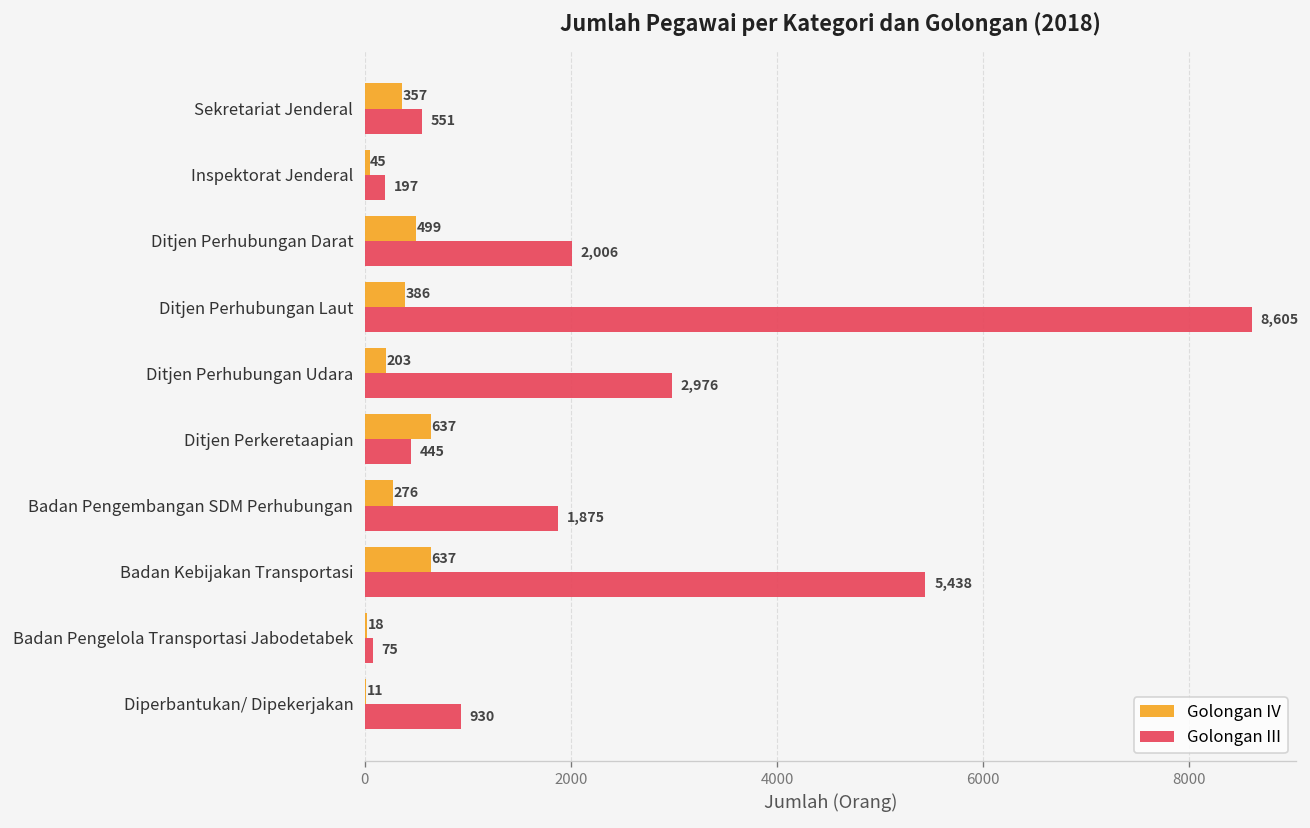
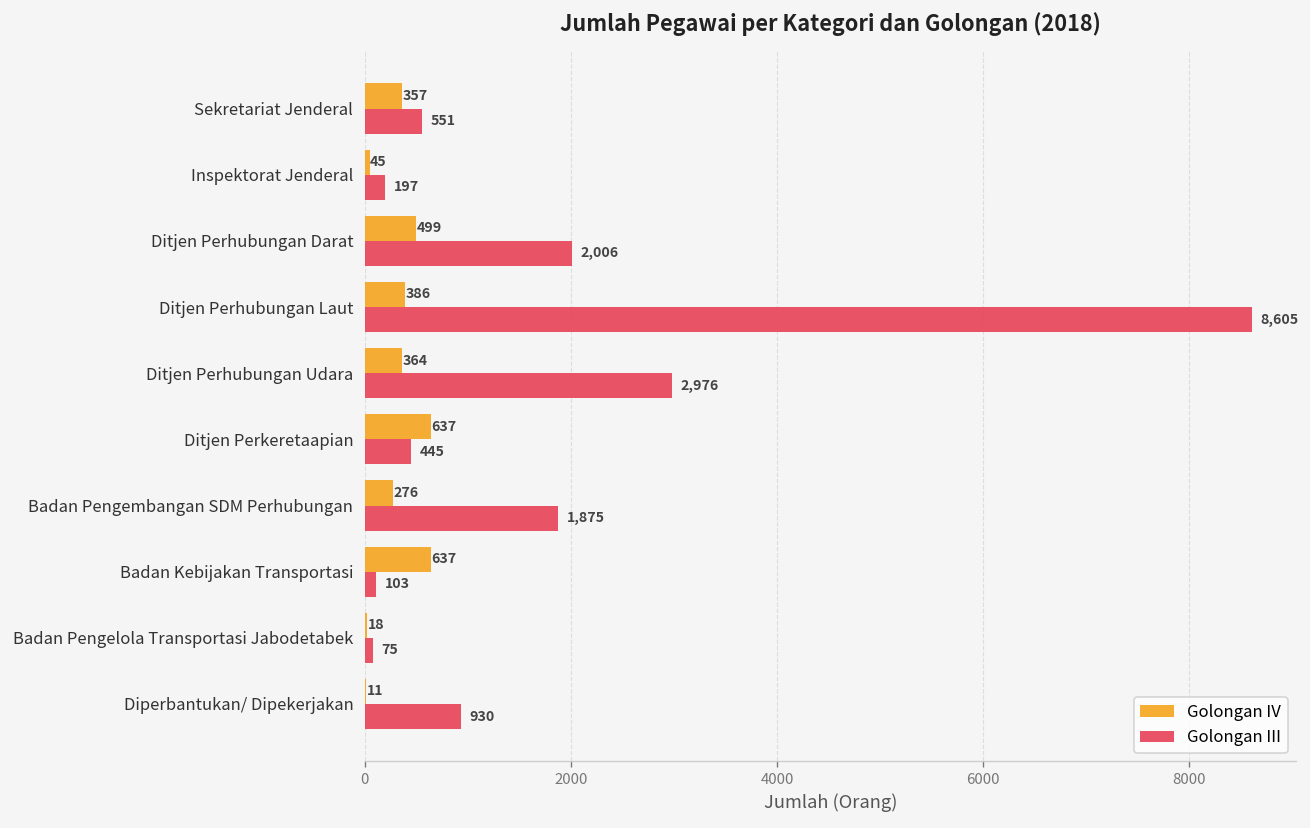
  {
    "Golongan IV": {
      "Sekretariat Jenderal": "357",
      "Inspektorat Jenderal": "45",
      "Ditjen Perhubungan Darat": "499",
      "Ditjen Perhubungan Laut": "386",
-     "Ditjen Perhubungan Udara": "203",
+     "Ditjen Perhubungan Udara": "364",
      "Ditjen Perkeretaapian": "637",
      "Badan Pengembangan SDM Perhubungan": "276",
      "Badan Kebijakan Transportasi": "637",
      "Badan Pengelola Transportasi Jabodetabek": "18",
      "Diperbantukan/ Dipekerjakan": "11"
    },
    "Golongan III": {
      "Sekretariat Jenderal": "551",
      "Inspektorat Jenderal": "197",
      "Ditjen Perhubungan Darat": "2,006",
      "Ditjen Perhubungan Laut": "8,605",
      "Ditjen Perhubungan Udara": "2,976",
      "Ditjen Perkeretaapian": "445",
      "Badan Pengembangan SDM Perhubungan": "1,875",
-     "Badan Kebijakan Transportasi": "5,438",
+     "Badan Kebijakan Transportasi": "103",
      "Badan Pengelola Transportasi Jabodetabek": "75",
      "Diperbantukan/ Dipekerjakan": "930"
    }
  }
